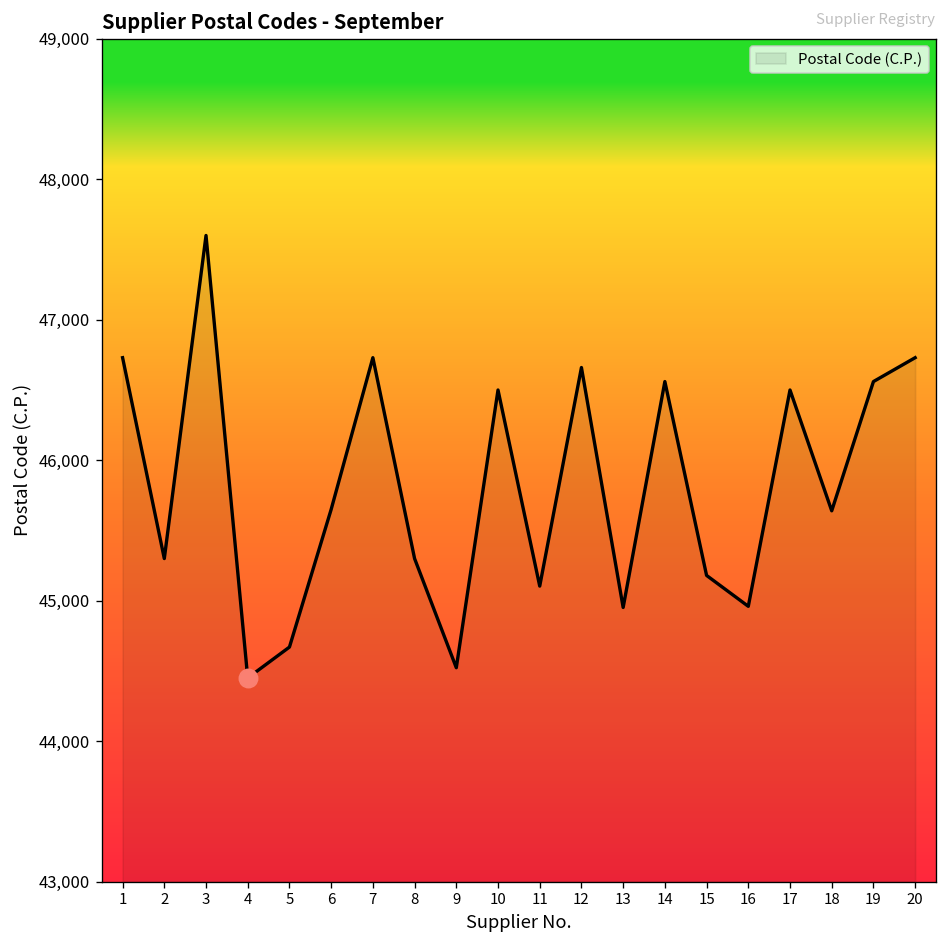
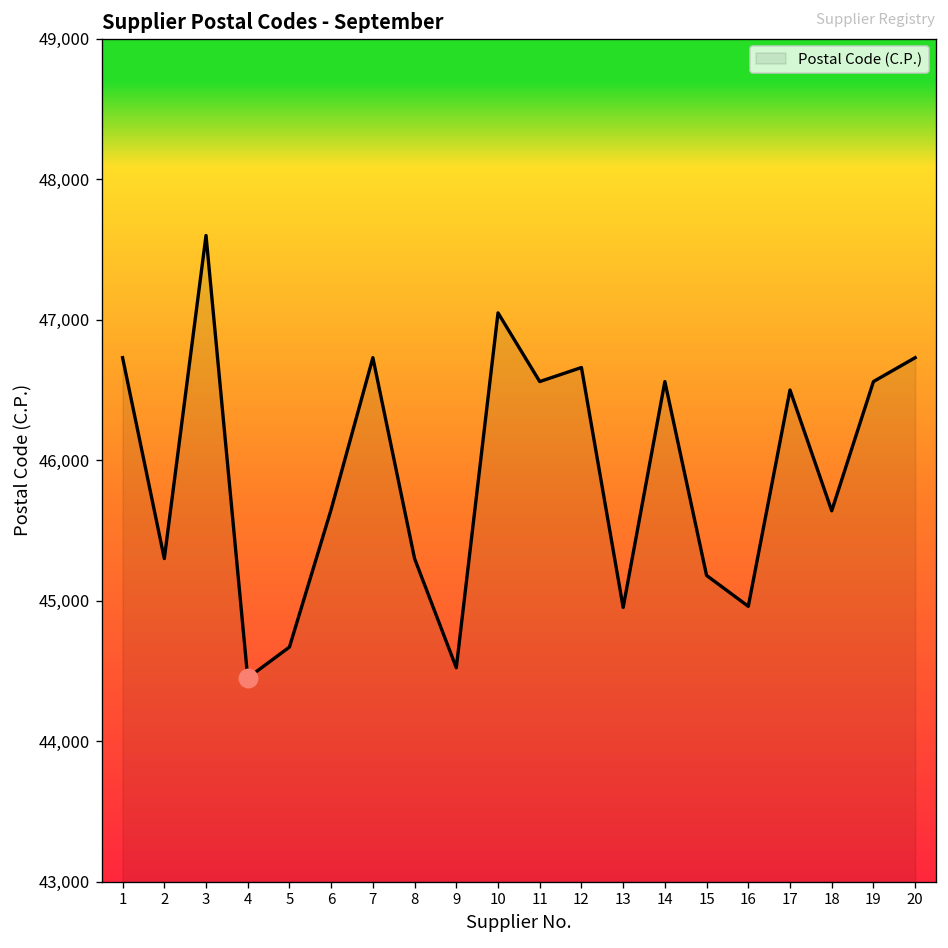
  {
    "Postal Code (C.P.)": {
      "1": "46,730",
      "2": "45,300",
      "3": "47,600",
      "5": "44,670",
      "6": "45,650",
      "7": "46,730",
      "8": "45,300",
      "9": "44,520",
-     "10": "46,500",
-     "11": "45,100",
+     "10": "47,050",
+     "11": "46,560",
      "12": "46,660",
      "13": "44,950",
      "14": "46,560",
      "15": "45,180",
      "16": "44,960",
      "17": "46,500",
      "18": "45,640",
      "19": "46,560",
      "20": "46,730"
    }
  }
